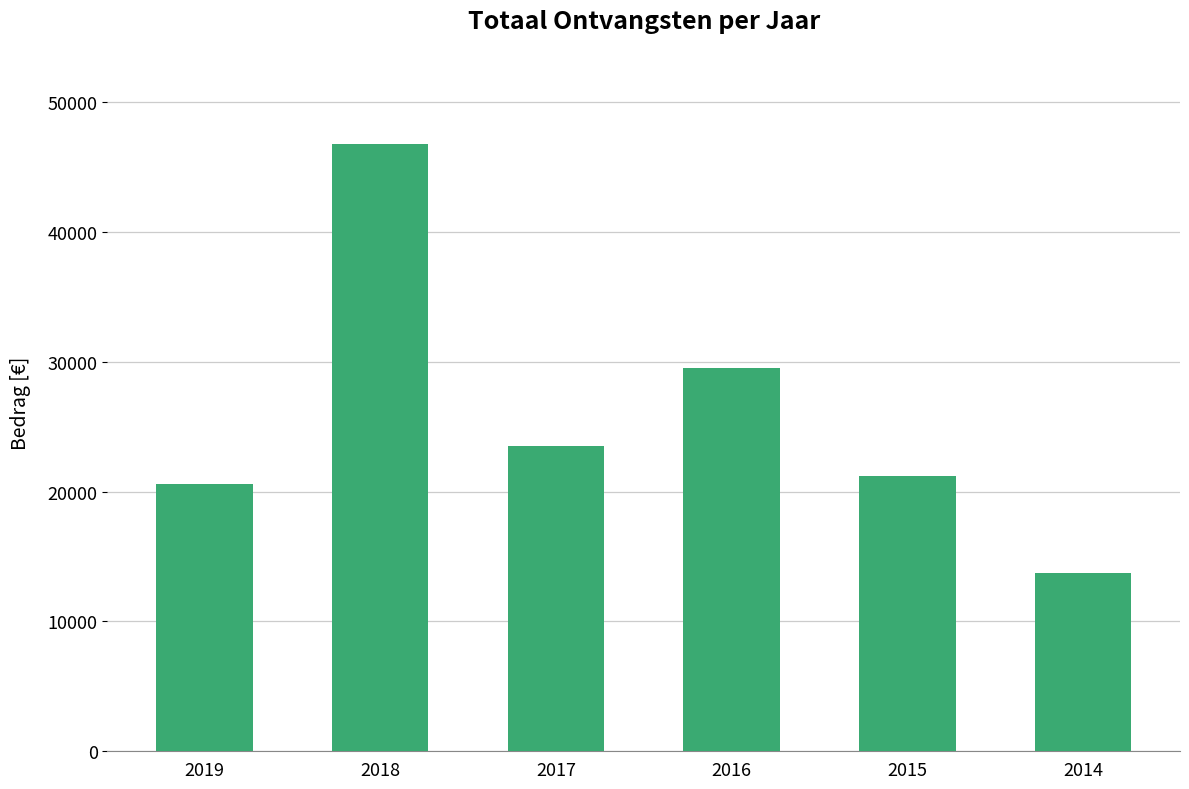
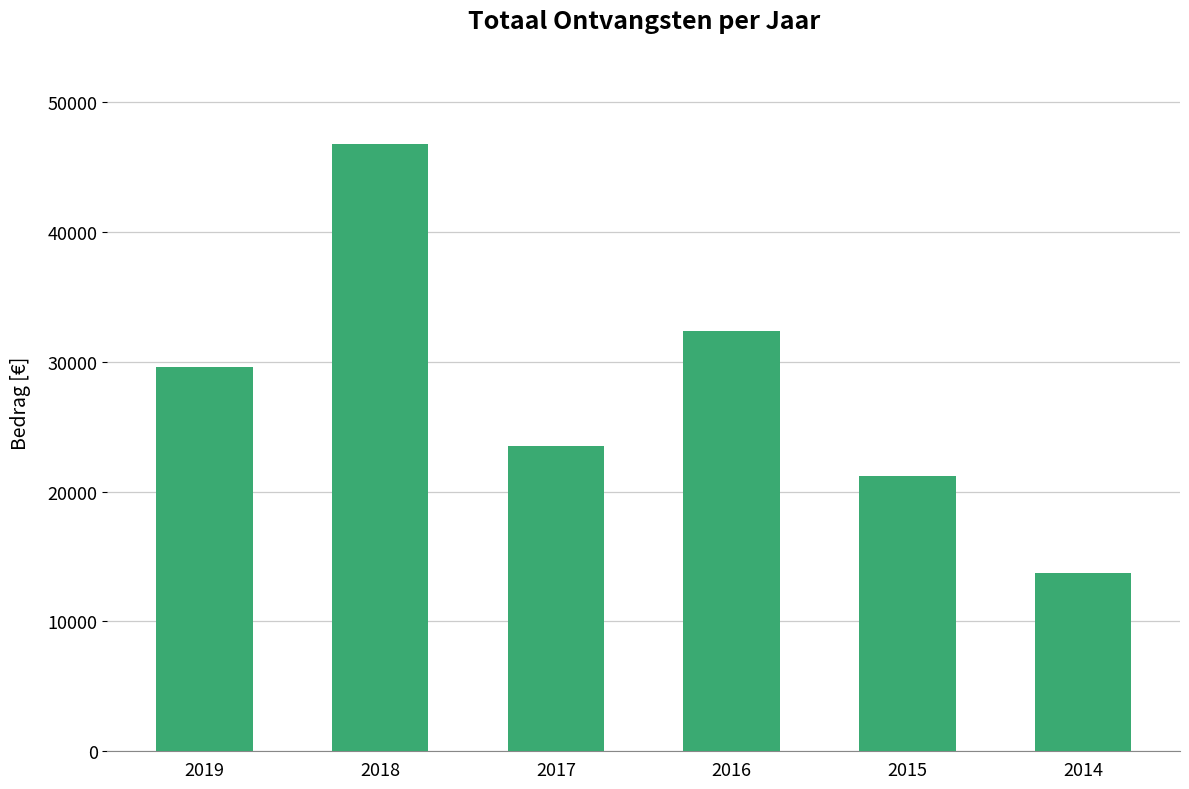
  {
-   "2019": 20600,
+   "2019": 29600,
    "2018": 46800,
    "2017": 23500,
-   "2016": 29500,
+   "2016": 32400,
    "2015": 21200,
    "2014": 13700
  }
